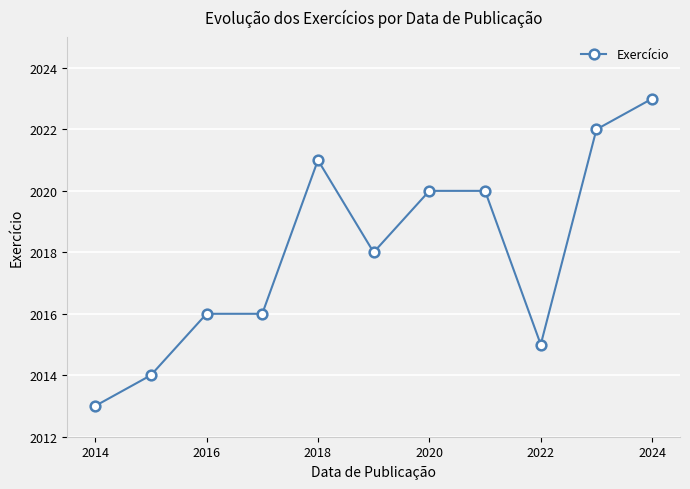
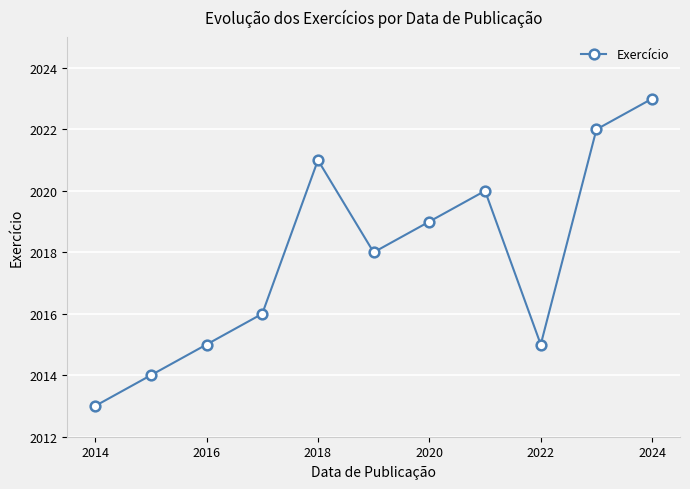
  {
    "2014": 2013,
-   "2016": 2016,
+   "2016": 2015,
    "2018": 2021,
-   "2020": 2020,
+   "2020": 2019,
    "2022": 2015,
    "2024": 2023
  }
